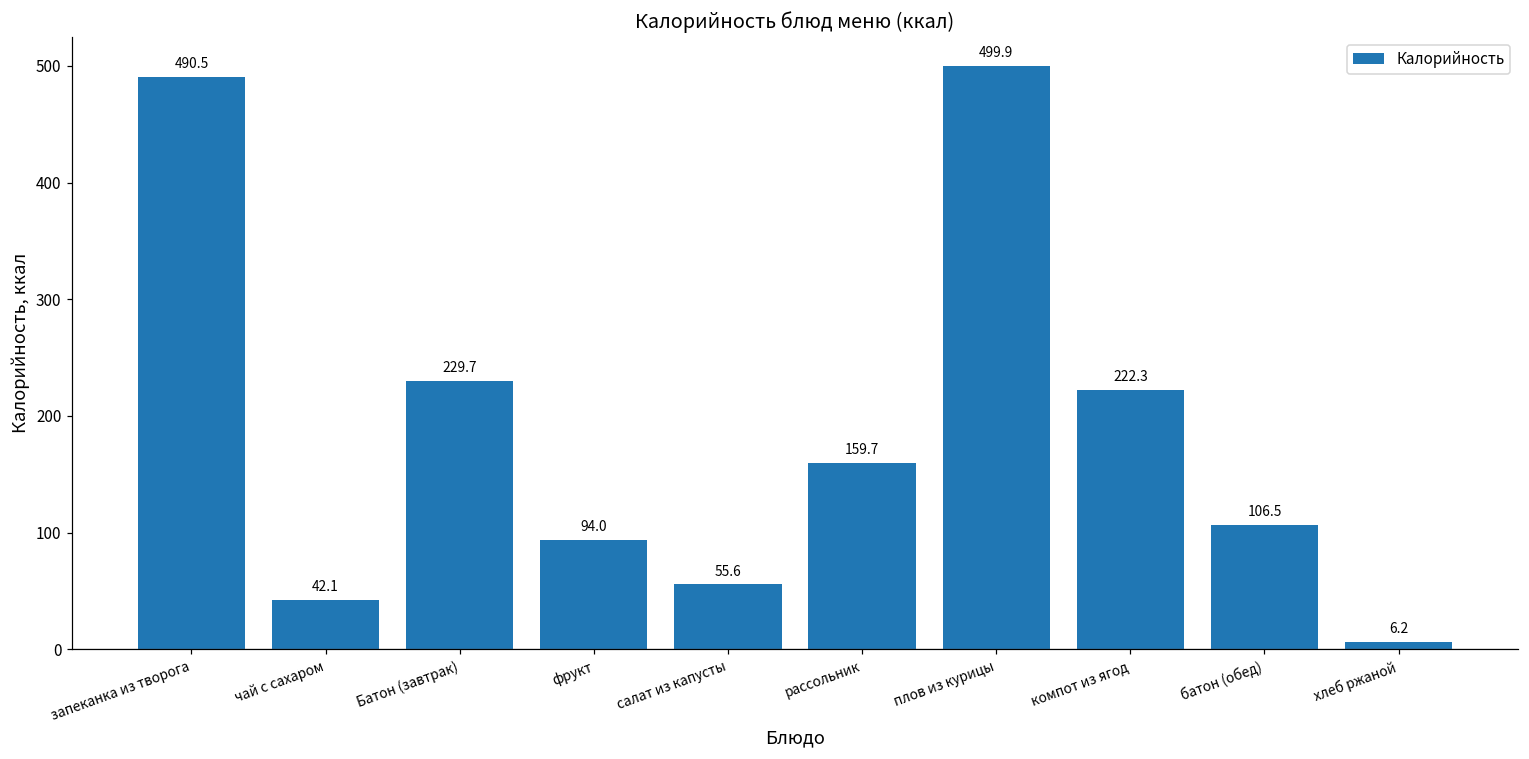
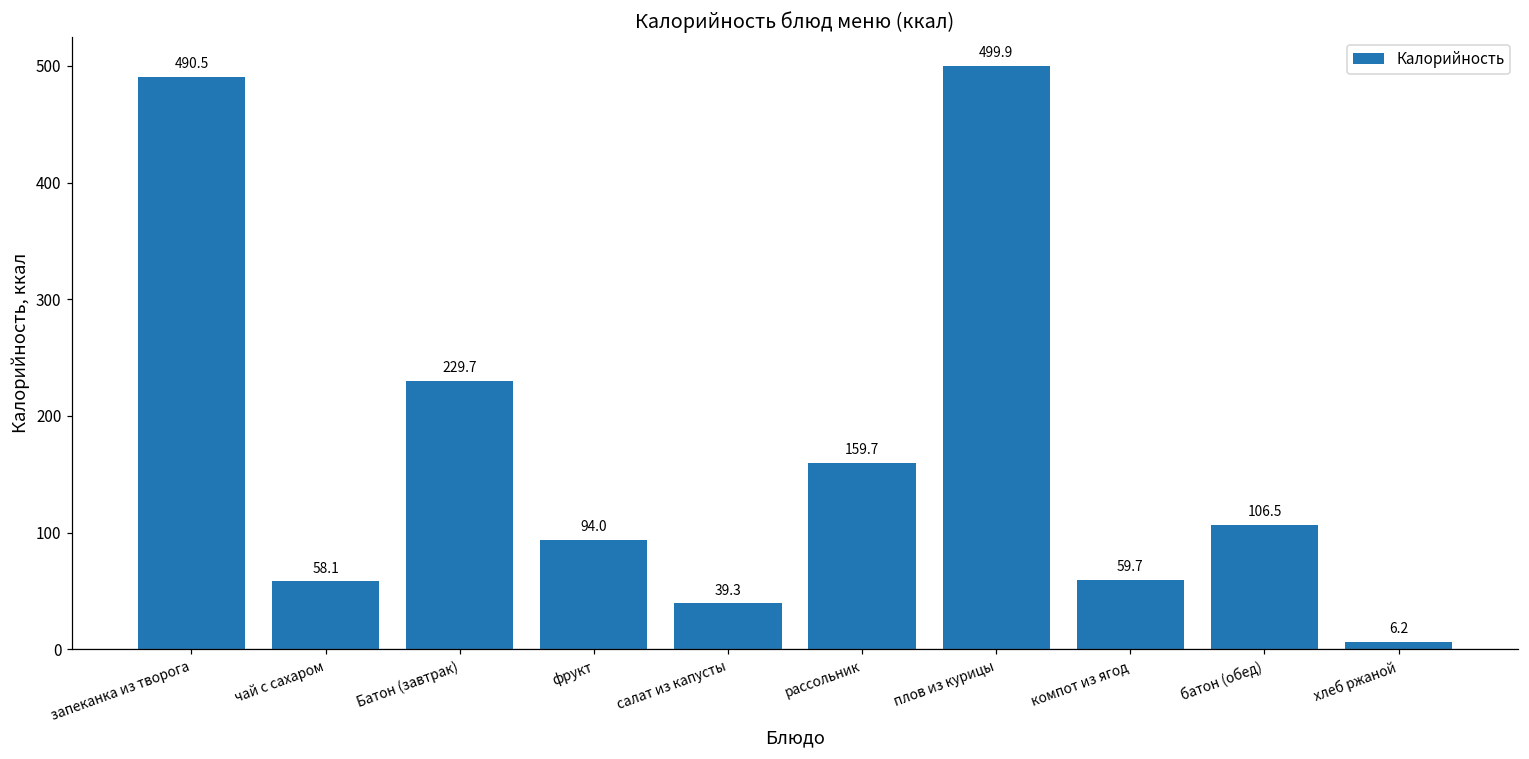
  {
    "запеканка из творога": 490.5,
-   "чай с сахаром": 42.1,
+   "чай с сахаром": 58.1,
    "Батон (завтрак)": 229.7,
    "фрукт": 94.0,
-   "салат из капусты": 55.6,
+   "салат из капусты": 39.3,
    "рассольник": 159.7,
    "плов из курицы": 499.9,
-   "компот из ягод": 222.3,
+   "компот из ягод": 59.7,
    "батон (обед)": 106.5,
    "хлеб ржаной": 6.2
  }
